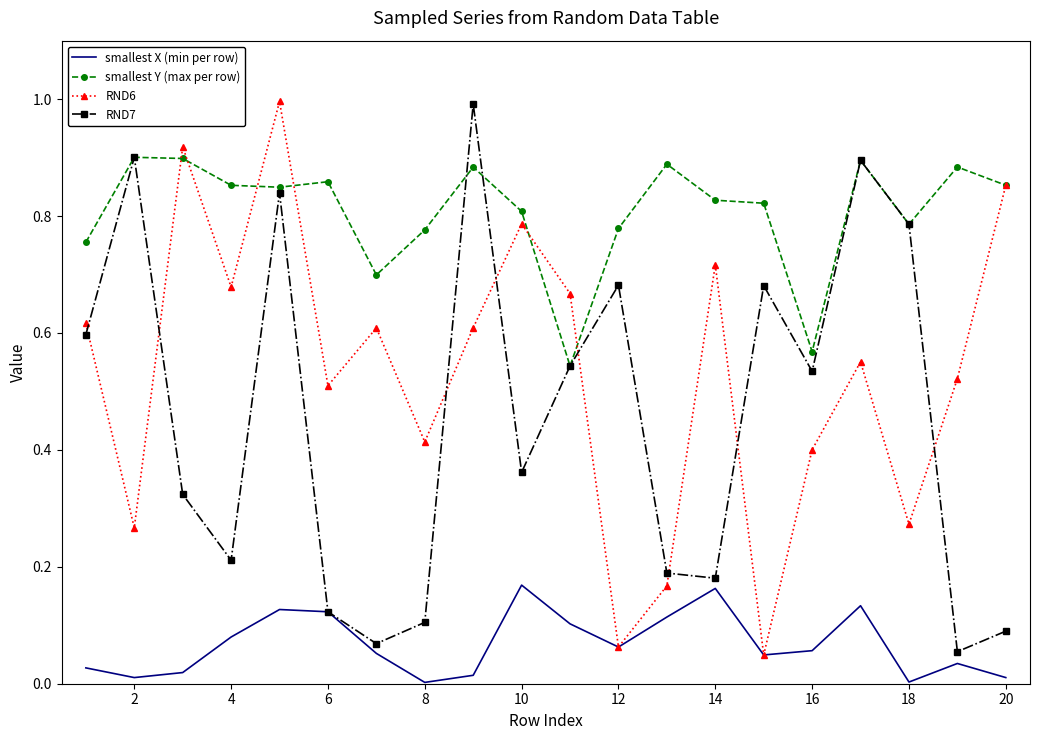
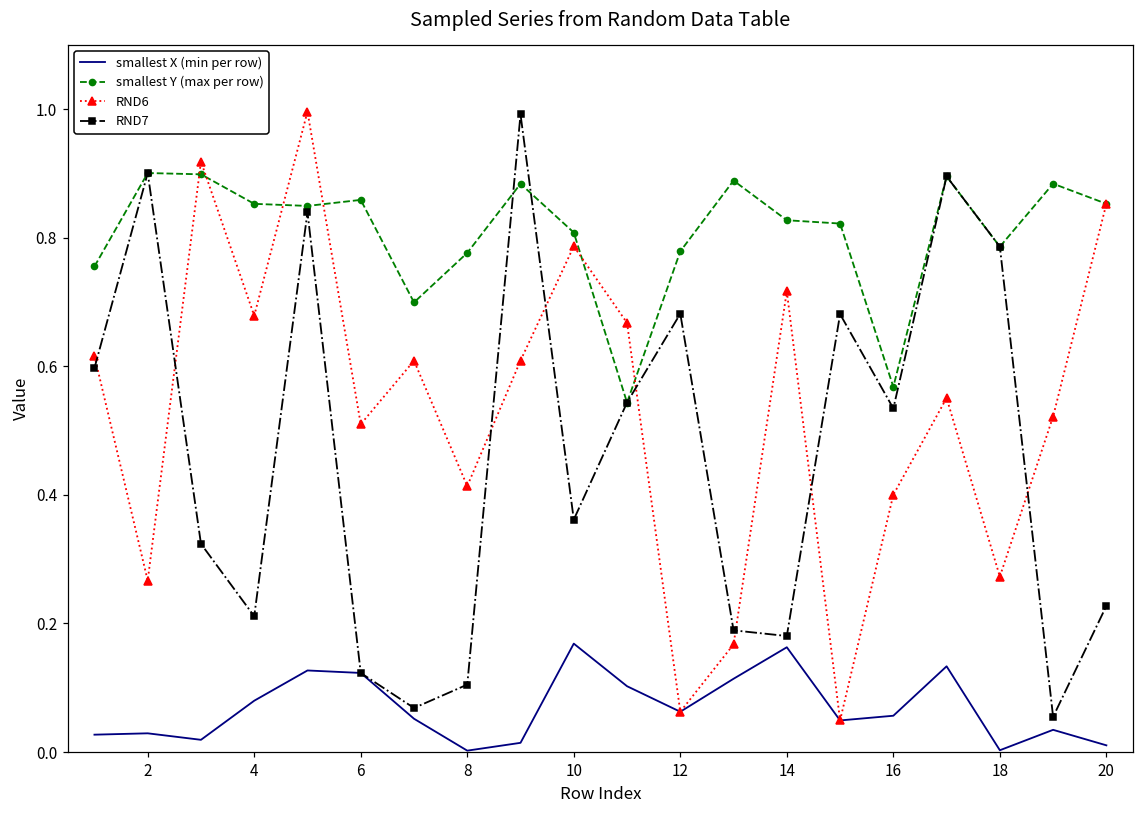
  {
    "smallest X (min per row)": {
-     "2": 0.01,
+     "2": 0.03,
      "4": 0.08,
      "8": 0.00,
      "10": 0.17,
      "14": 0.16,
      "16": 0.06,
      "18": 0.00,
      "20": 0.01
    },
    "smallest Y (max per row)": {
      "4": 0.85,
      "6": 0.86,
      "8": 0.78,
      "10": 0.81,
      "12": 0.78,
      "14": 0.83,
      "16": 0.57
    },
    "RND6": {
      "2": 0.27,
      "4": 0.68,
      "6": 0.51,
      "8": 0.41,
      "10": 0.79,
      "14": 0.72,
      "16": 0.40,
      "18": 0.27
    },
    "RND7": {
      "4": 0.21,
      "8": 0.10,
      "10": 0.36,
      "12": 0.68,
      "14": 0.18,
      "16": 0.53,
-     "20": 0.09
+     "20": 0.23
    }
  }
